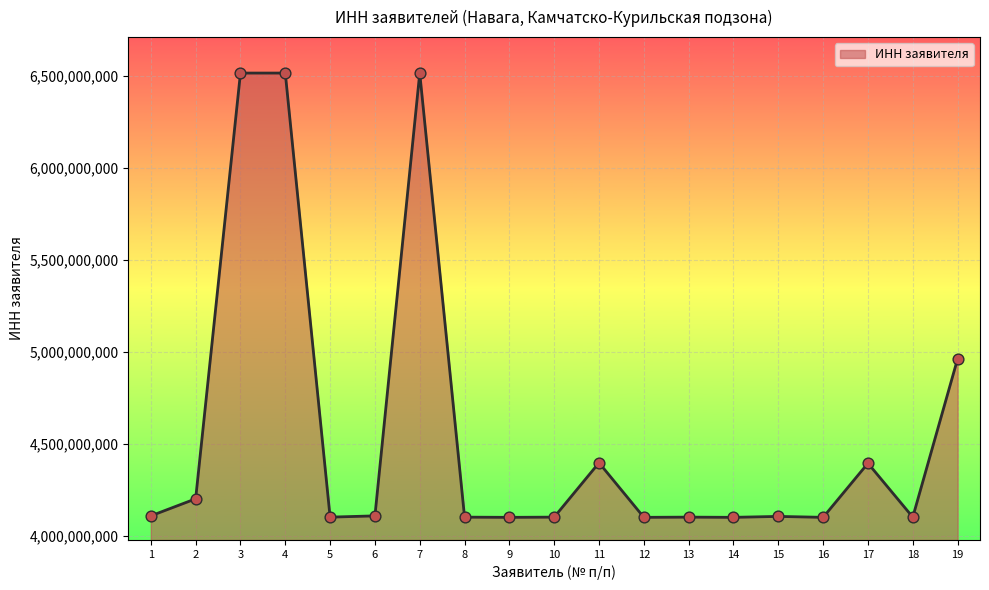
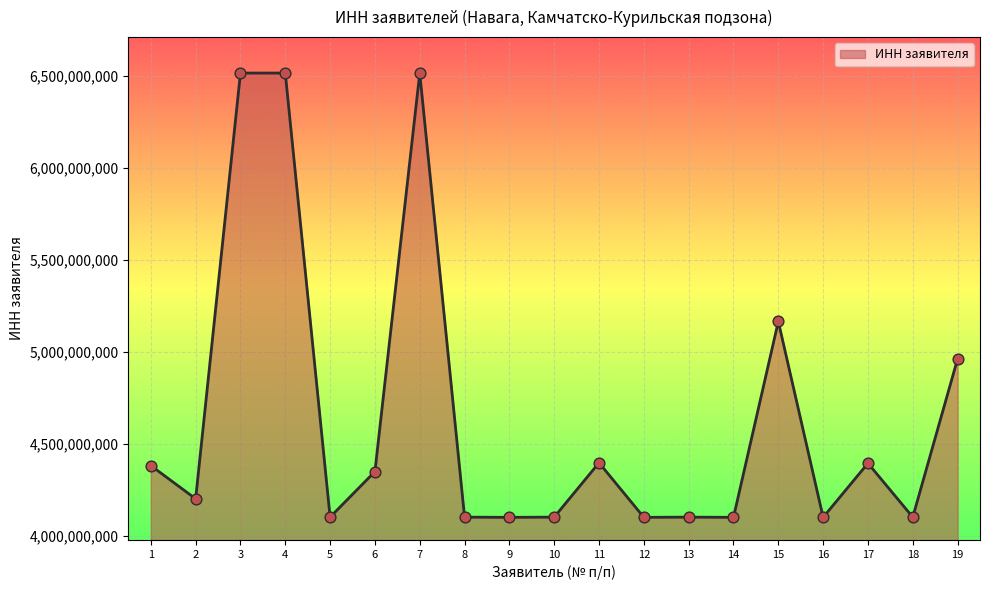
  {
-   "1": "4,110,000,000",
+   "1": "4,380,000,000",
    "2": "4,200,000,000",
    "3": "6,520,000,000",
    "4": "6,520,000,000",
    "5": "4,100,000,000",
-   "6": "4,110,000,000",
+   "6": "4,350,000,000",
    "7": "6,520,000,000",
    "8": "4,100,000,000",
    "9": "4,100,000,000",
    "10": "4,100,000,000",
    "11": "4,400,000,000",
    "12": "4,100,000,000",
    "13": "4,100,000,000",
    "14": "4,100,000,000",
-   "15": "4,110,000,000",
+   "15": "5,160,000,000",
    "16": "4,100,000,000",
    "17": "4,390,000,000",
    "18": "4,100,000,000",
    "19": "4,960,000,000"
  }
